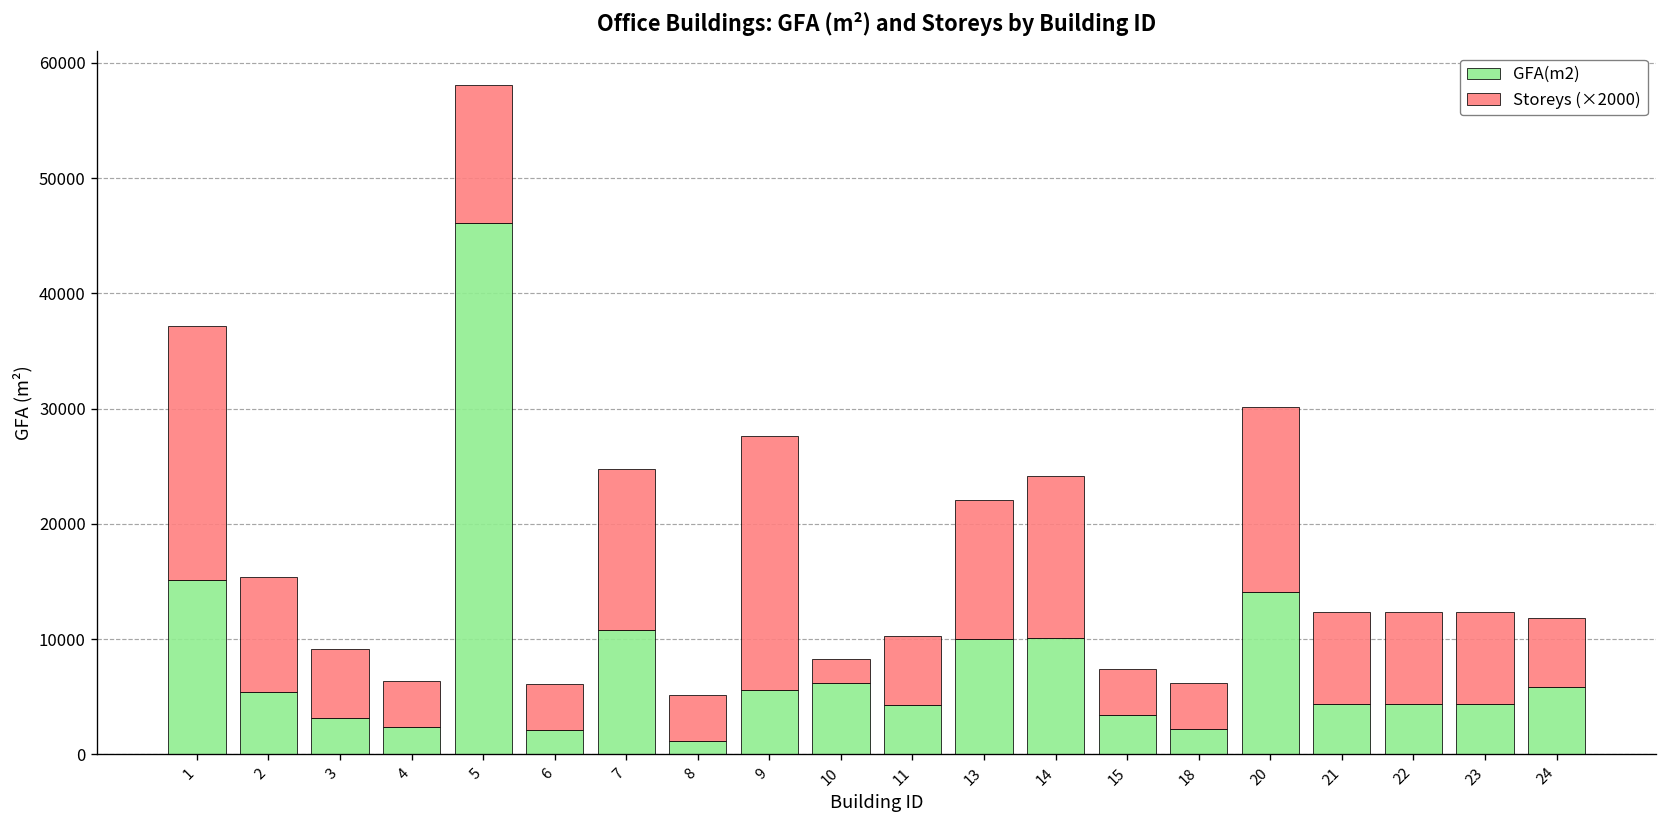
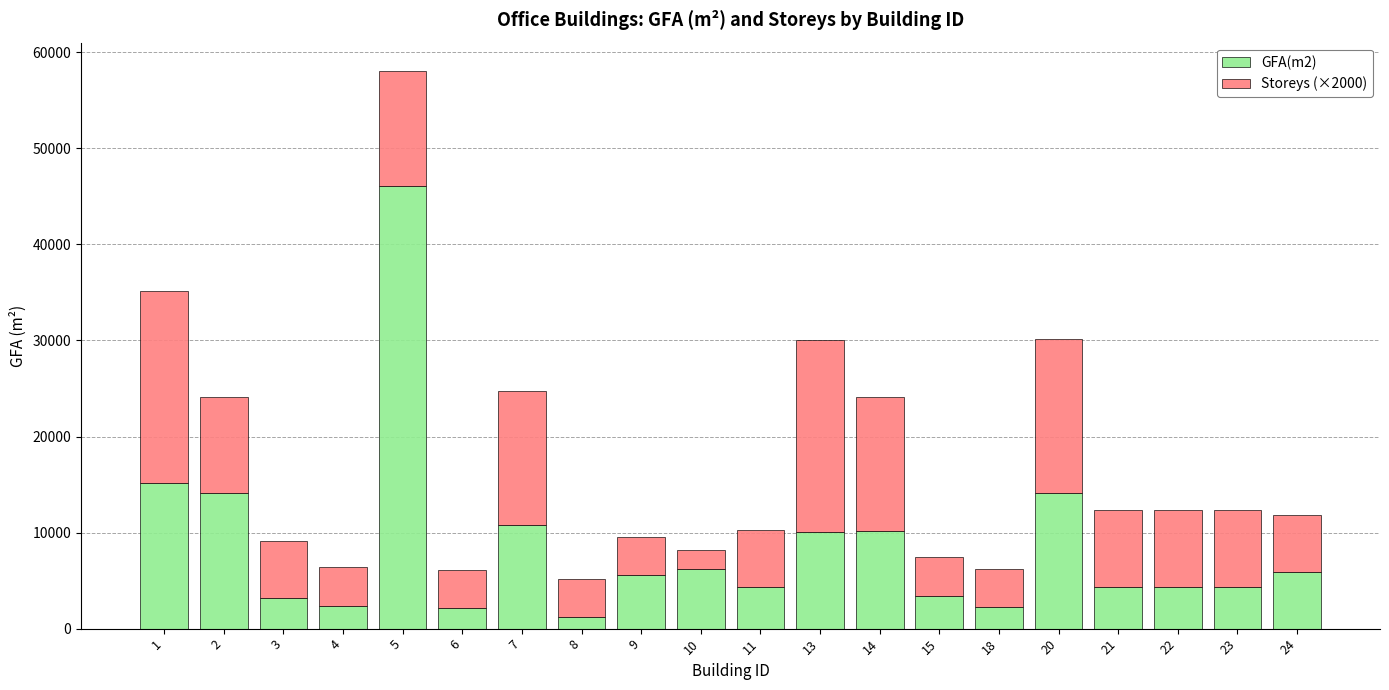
  {
    "GFA(m2)": {
      "1": 15000,
-     "2": 5000,
+     "2": 14000,
      "3": 3000,
      "4": 2000,
      "5": 46000,
      "6": 2000,
      "7": 11000,
      "8": 1000,
      "9": 6000,
      "10": 6000,
      "11": 4000,
      "13": 10000,
      "14": 10000,
      "15": 3000,
      "18": 2000,
      "20": 14000,
      "21": 4000,
      "22": 4000,
      "23": 4000,
      "24": 6000
    },
    "Storeys (×2000)": {
-     "1": 22000,
+     "1": 20000,
      "2": 10000,
      "3": 6000,
      "4": 4000,
      "5": 12000,
      "6": 4000,
      "7": 14000,
      "8": 4000,
-     "9": 22000,
+     "9": 4000,
      "10": 2000,
      "11": 6000,
-     "13": 12000,
+     "13": 20000,
      "14": 14000,
      "15": 4000,
      "18": 4000,
      "20": 16000,
      "21": 8000,
      "22": 8000,
      "23": 8000,
      "24": 6000
    }
  }
